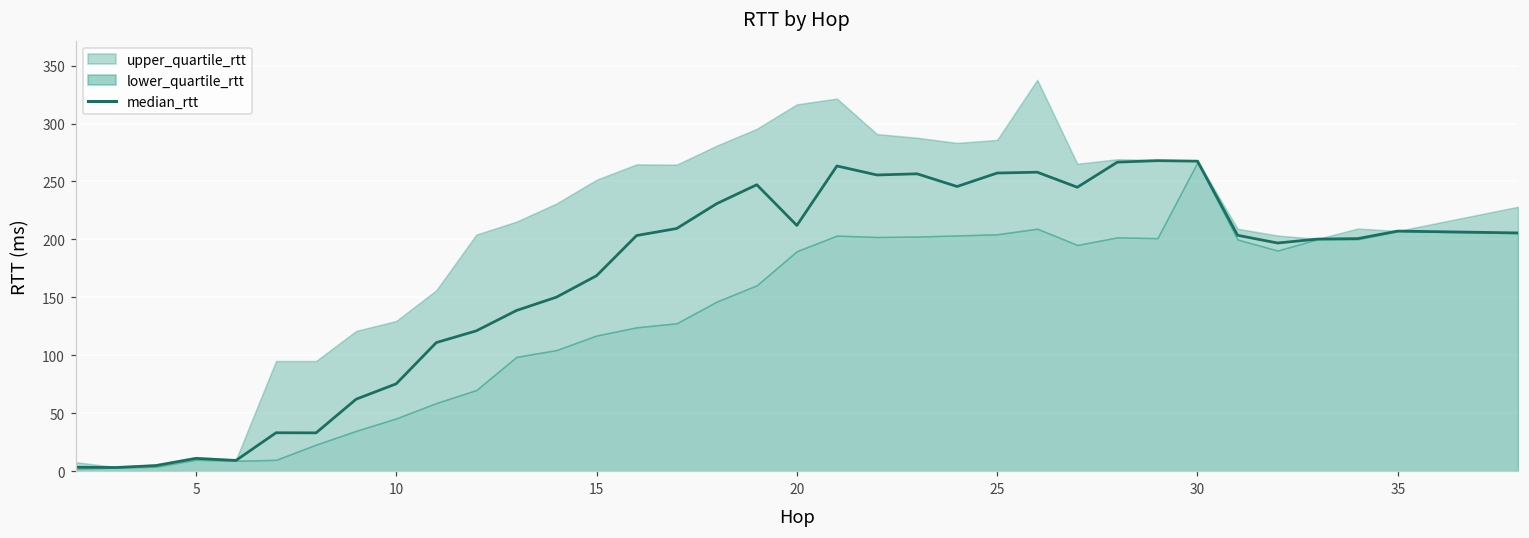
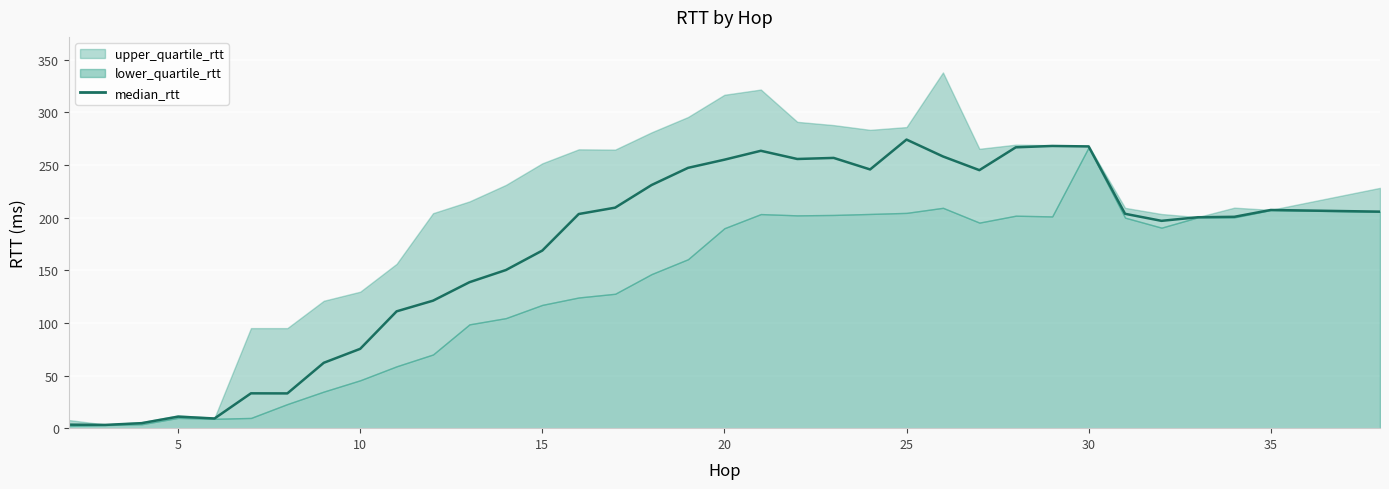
  {
    "median_rtt": {
      "10": 75,
      "15": 169,
-     "20": 212,
-     "25": 257
+     "20": 255,
+     "25": 274
    }
  }
